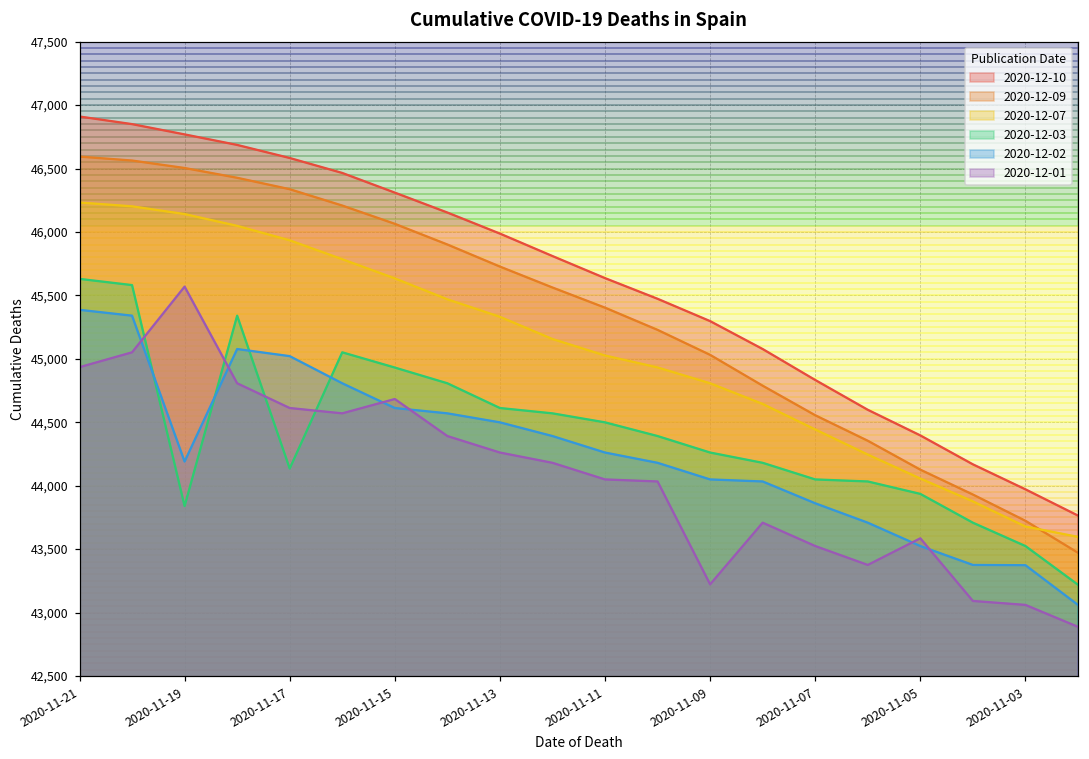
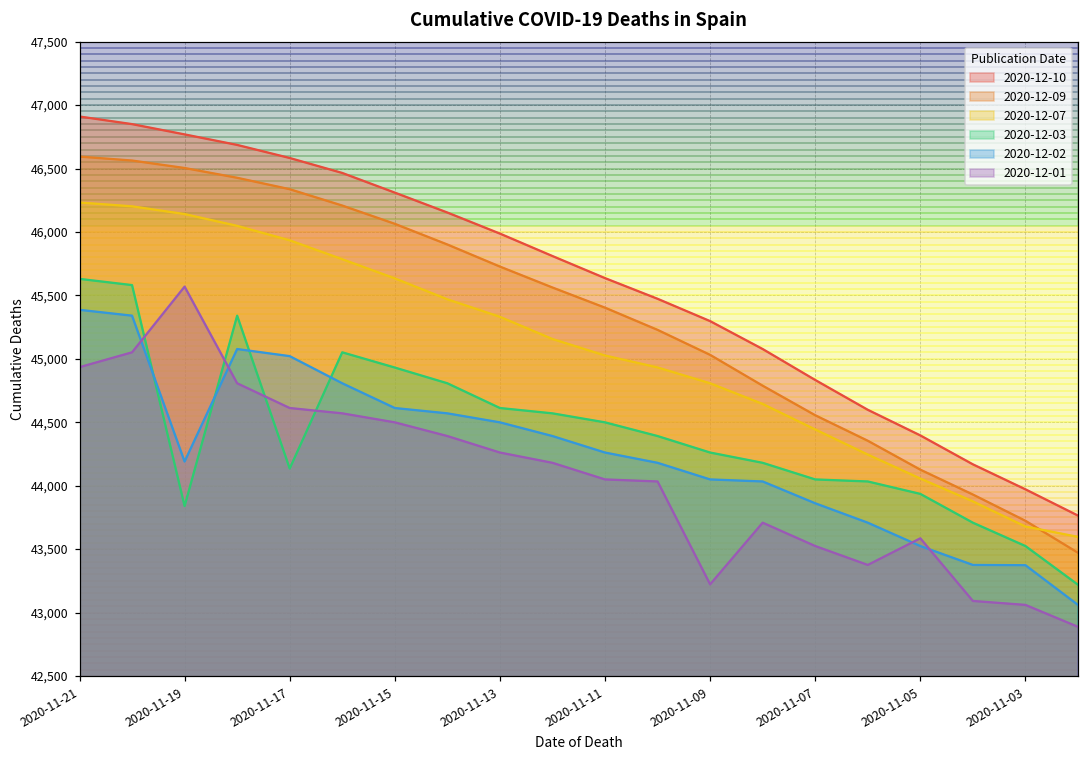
  {
    "2020-12-03": {
      "2020-11-21": "45,630",
      "2020-11-19": "43,840",
      "2020-11-17": "44,140",
      "2020-11-15": "44,930",
      "2020-11-13": "44,610",
      "2020-11-11": "44,500",
      "2020-11-09": "44,260",
      "2020-11-07": "44,050",
      "2020-11-05": "43,940",
      "2020-11-03": "43,520"
    },
    "2020-12-02": {
      "2020-11-21": "45,390",
      "2020-11-19": "44,190",
      "2020-11-17": "45,020",
      "2020-11-15": "44,610",
      "2020-11-13": "44,500",
      "2020-11-11": "44,260",
      "2020-11-09": "44,050",
      "2020-11-07": "43,860",
      "2020-11-05": "43,520",
      "2020-11-03": "43,370"
    },
    "2020-12-01": {
      "2020-11-21": "44,930",
      "2020-11-19": "45,570",
      "2020-11-17": "44,610",
-     "2020-11-15": "44,680",
+     "2020-11-15": "44,500",
      "2020-11-13": "44,260",
      "2020-11-11": "44,050",
      "2020-11-09": "43,220",
      "2020-11-07": "43,520",
      "2020-11-05": "43,590",
      "2020-11-03": "43,060"
    }
  }
